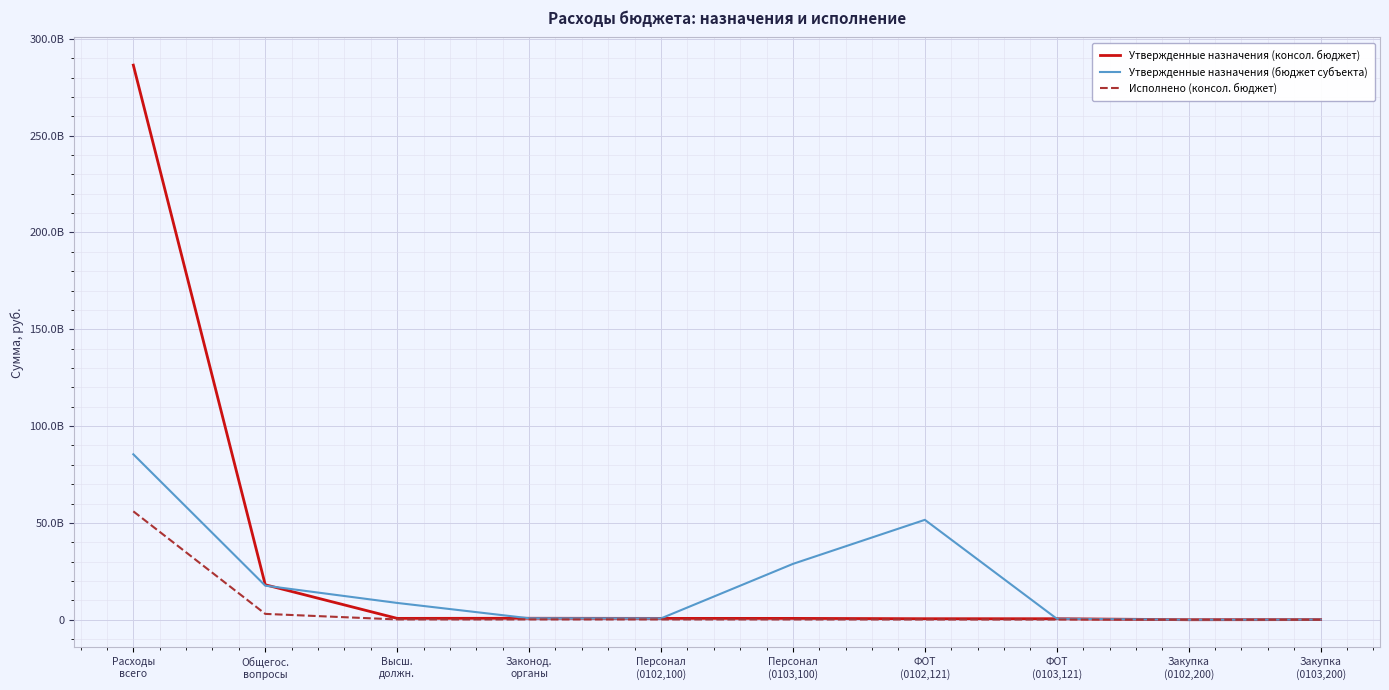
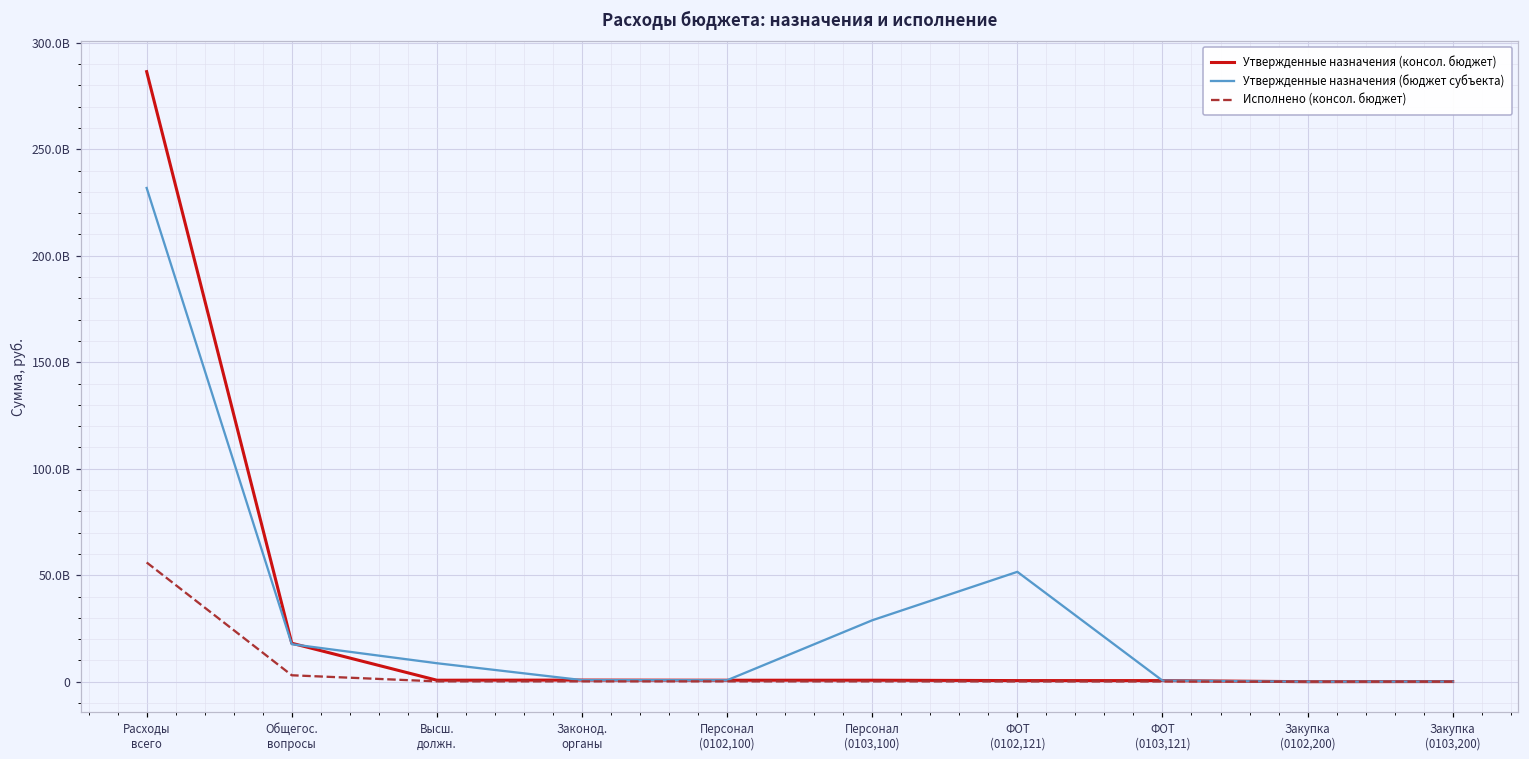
  {
    "Утвержденные назначения (бюджет субъекта)": {
-     "Расходы всего": 85000000000,
+     "Расходы всего": 232000000000,
      "Высш. должн.": 9000000000,
      "Персонал (0103,100)": 29000000000,
      "ФОТ (0102,121)": 52000000000
    }
  }
